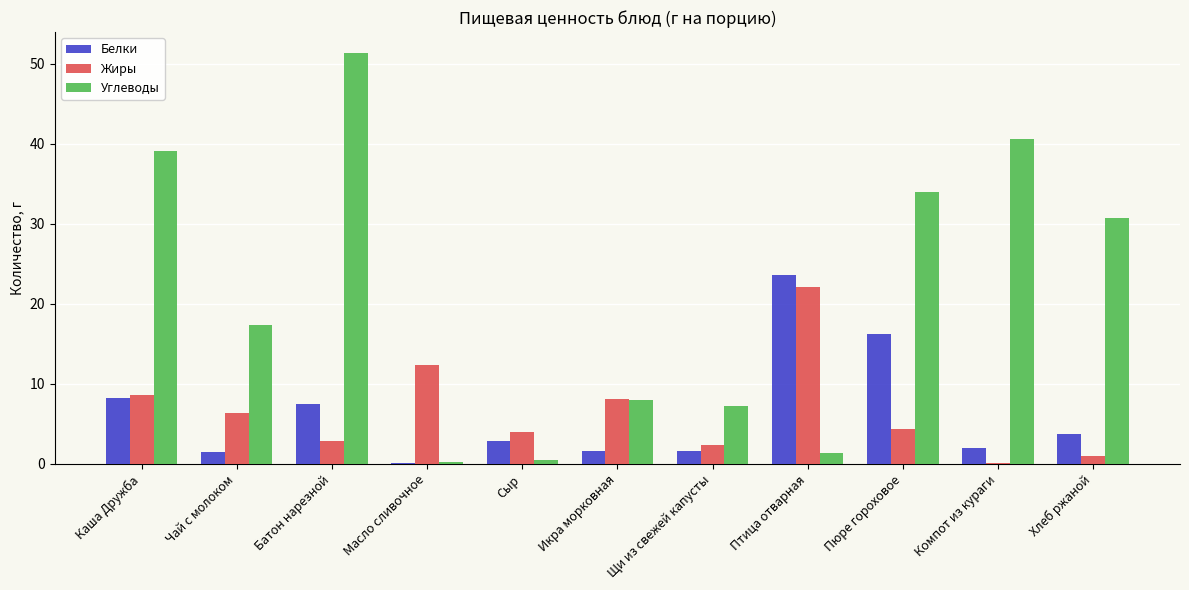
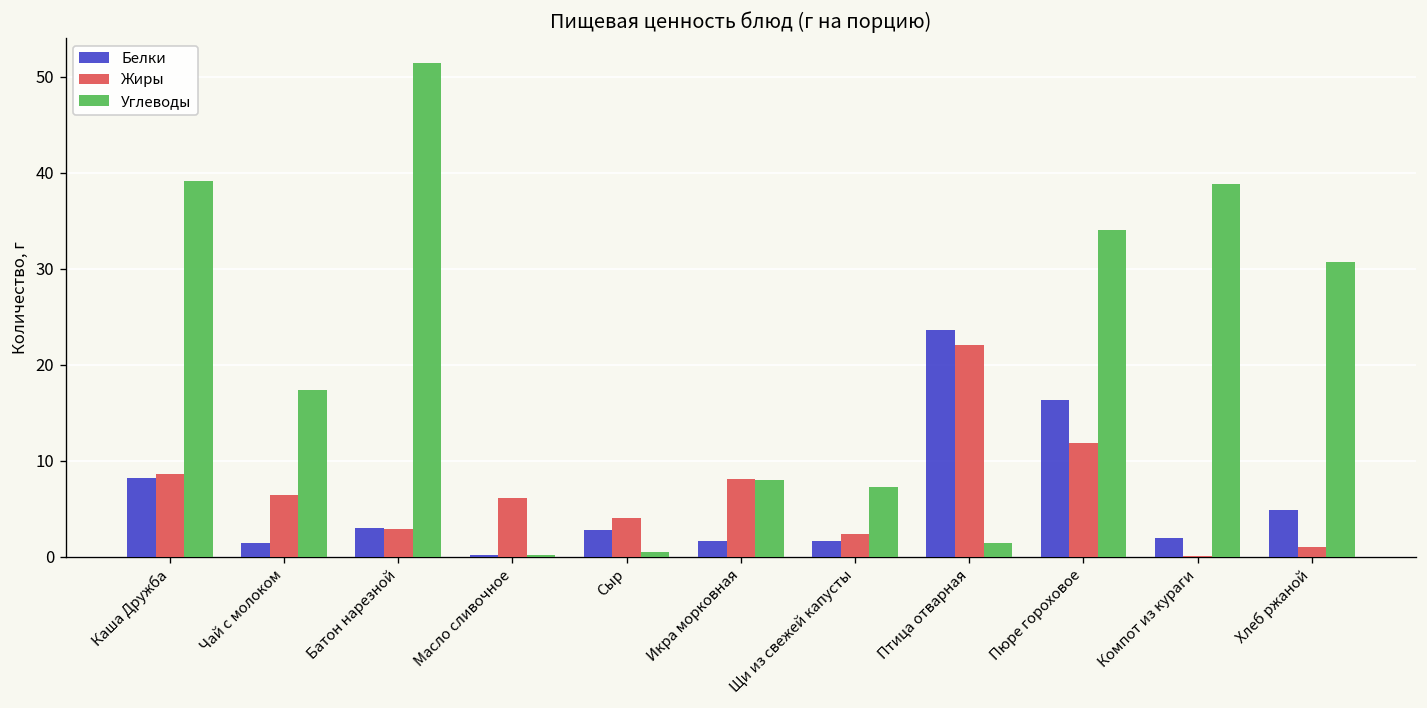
  {
    "Белки": {
      "Каша Дружба": 8,
      "Чай с молоком": 1,
-     "Батон нарезной": 8,
+     "Батон нарезной": 3,
      "Сыр": 3,
      "Икра морковная": 2,
      "Щи из свежей капусты": 2,
      "Птица отварная": 24,
      "Пюре гороховое": 16,
      "Компот из кураги": 2,
-     "Хлеб ржаной": 4
+     "Хлеб ржаной": 5
    },
    "Жиры": {
      "Каша Дружба": 9,
      "Чай с молоком": 6,
      "Батон нарезной": 3,
-     "Масло сливочное": 12,
+     "Масло сливочное": 6,
      "Сыр": 4,
      "Икра морковная": 8,
      "Щи из свежей капусты": 2,
      "Птица отварная": 22,
-     "Пюре гороховое": 4,
+     "Пюре гороховое": 12,
      "Хлеб ржаной": 1
    },
    "Углеводы": {
      "Каша Дружба": 39,
      "Чай с молоком": 17,
      "Батон нарезной": 51,
      "Сыр": 1,
      "Икра морковная": 8,
      "Щи из свежей капусты": 7,
      "Птица отварная": 1,
      "Пюре гороховое": 34,
-     "Компот из кураги": 41,
+     "Компот из кураги": 39,
      "Хлеб ржаной": 31
    }
  }
